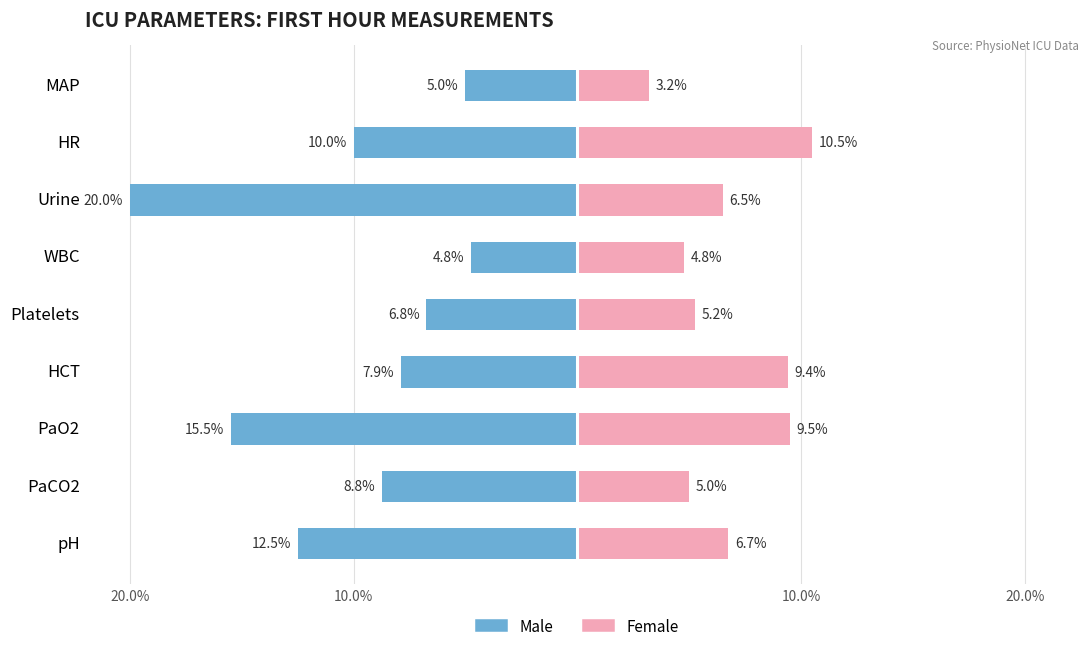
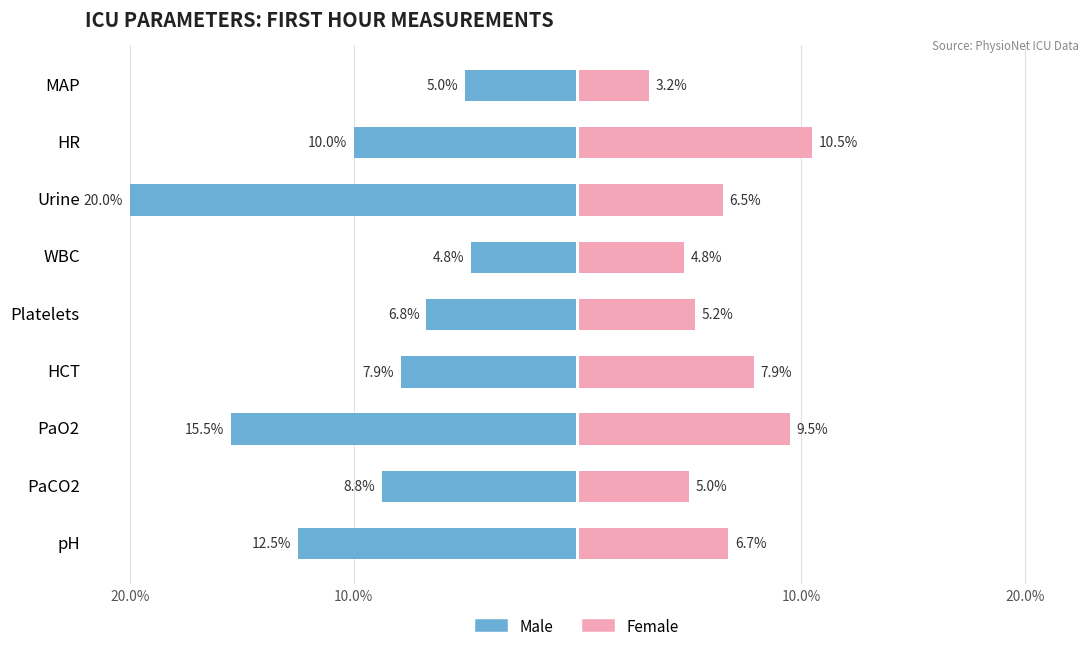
  {
    "Female": {
      "MAP": "3.2%",
      "HR": "10.5%",
      "Urine": "6.5%",
      "WBC": "4.8%",
      "Platelets": "5.2%",
-     "HCT": "9.4%",
+     "HCT": "7.9%",
      "PaO2": "9.5%",
      "PaCO2": "5.0%",
      "pH": "6.7%"
    }
  }
